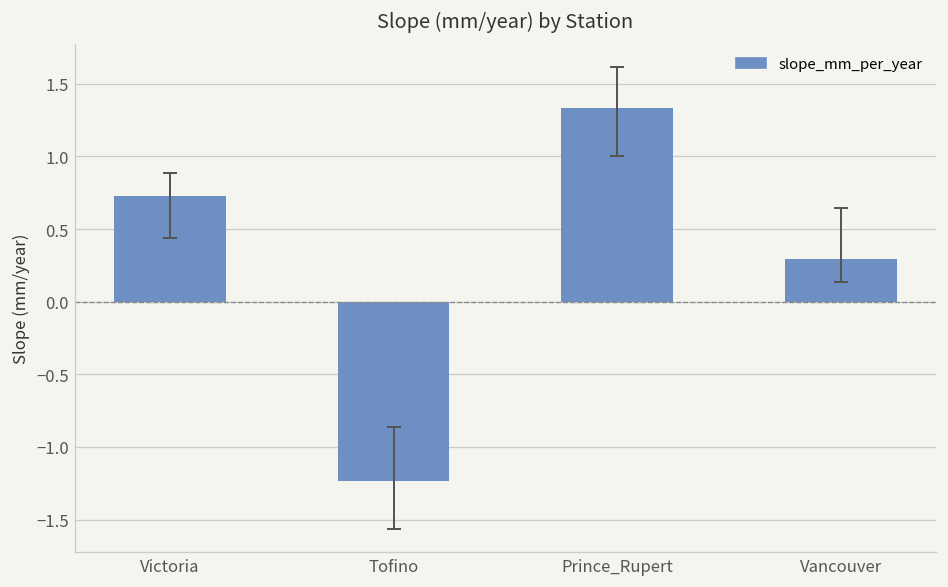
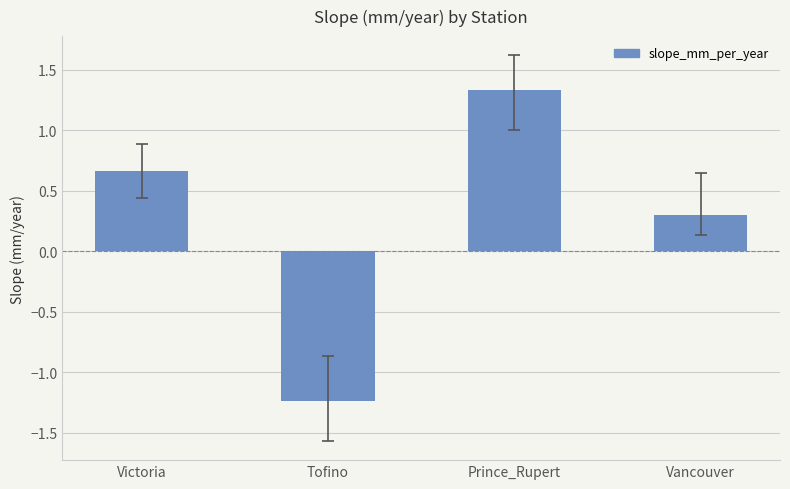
  {
    "slope_mm_per_year": {
-     "Victoria": 0.73,
+     "Victoria": 0.66,
      "Tofino": -1.24,
      "Prince_Rupert": 1.33,
      "Vancouver": 0.30
    }
  }
